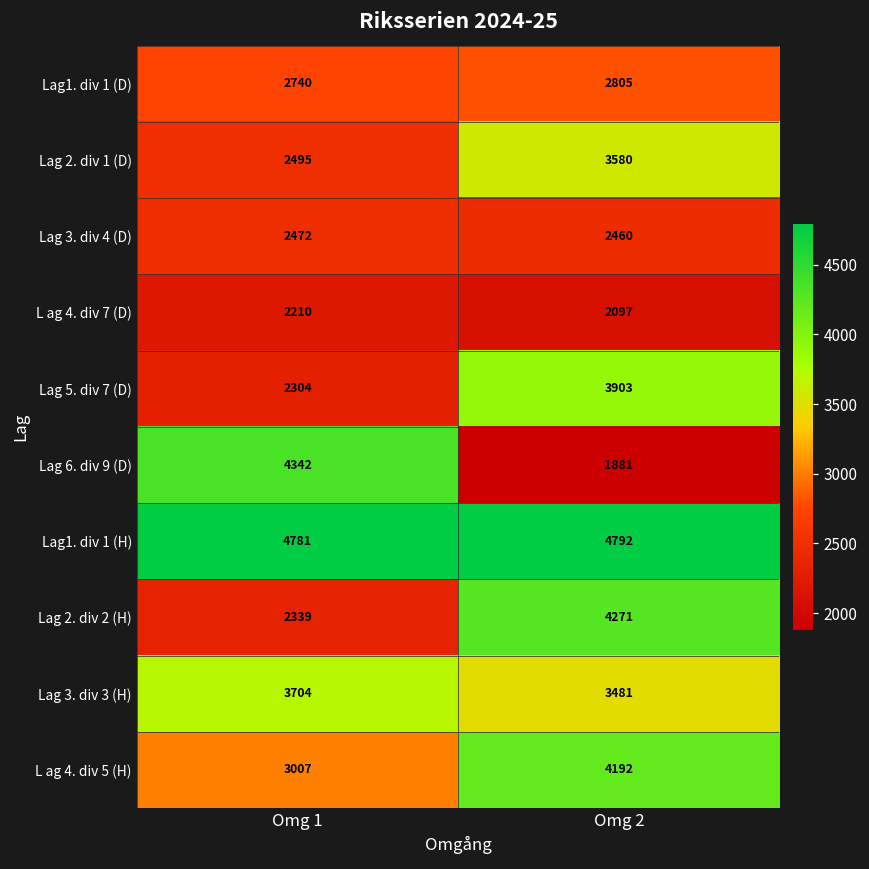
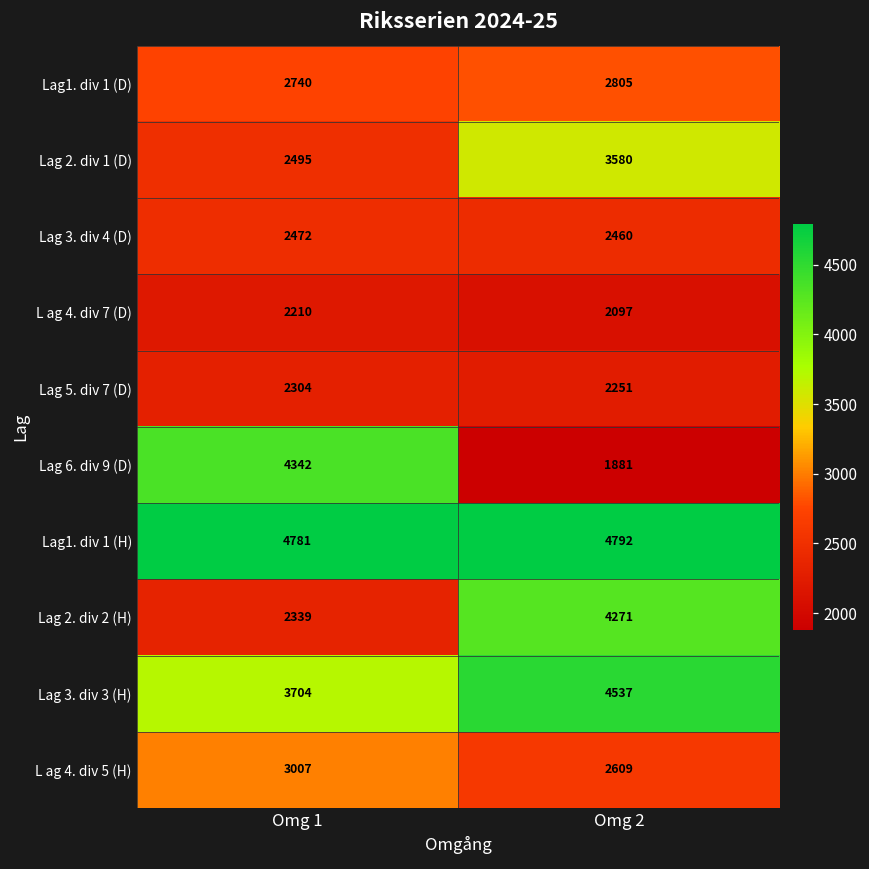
  {
    "Lag1. div 1 (D)": {
      "Omg 1": 2740,
      "Omg 2": 2805
    },
    "Lag 2. div 1 (D)": {
      "Omg 1": 2495,
      "Omg 2": 3580
    },
    "Lag 3. div 4 (D)": {
      "Omg 1": 2472,
      "Omg 2": 2460
    },
    "L ag 4. div 7 (D)": {
      "Omg 1": 2210,
      "Omg 2": 2097
    },
    "Lag 5. div 7 (D)": {
      "Omg 1": 2304,
-     "Omg 2": 3903
+     "Omg 2": 2251
    },
    "Lag 6. div 9 (D)": {
      "Omg 1": 4342,
      "Omg 2": 1881
    },
    "Lag1. div 1 (H)": {
      "Omg 1": 4781,
      "Omg 2": 4792
    },
    "Lag 2. div 2 (H)": {
      "Omg 1": 2339,
      "Omg 2": 4271
    },
    "Lag 3. div 3 (H)": {
      "Omg 1": 3704,
-     "Omg 2": 3481
+     "Omg 2": 4537
    },
    "L ag 4. div 5 (H)": {
      "Omg 1": 3007,
-     "Omg 2": 4192
+     "Omg 2": 2609
    }
  }
